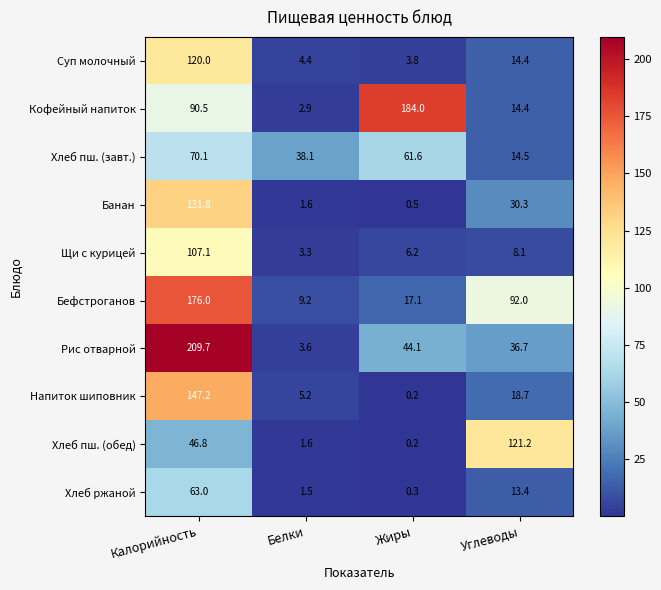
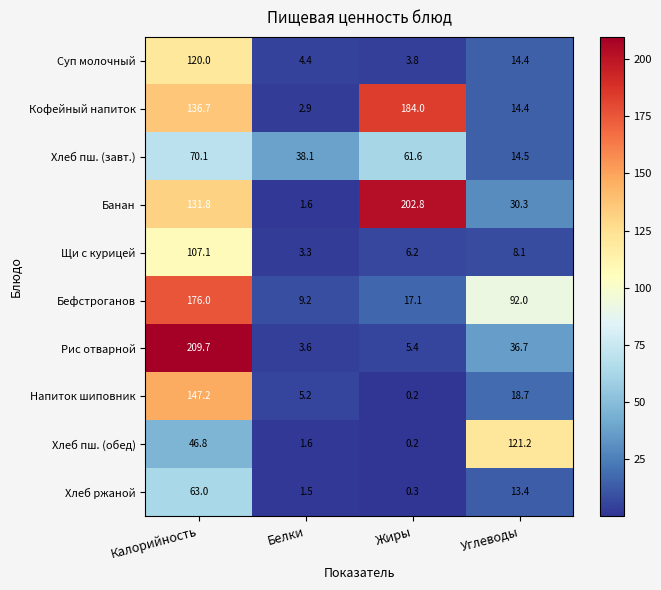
  {
    "Суп молочный": {
      "Калорийность": 120.0,
      "Белки": 4.4,
      "Жиры": 3.8,
      "Углеводы": 14.4
    },
    "Кофейный напиток": {
-     "Калорийность": 90.5,
+     "Калорийность": 136.7,
      "Белки": 2.9,
      "Жиры": 184.0,
      "Углеводы": 14.4
    },
    "Хлеб пш. (завт.)": {
      "Калорийность": 70.1,
      "Белки": 38.1,
      "Жиры": 61.6,
      "Углеводы": 14.5
    },
    "Банан": {
      "Калорийность": 131.8,
      "Белки": 1.6,
-     "Жиры": 0.5,
+     "Жиры": 202.8,
      "Углеводы": 30.3
    },
    "Щи с курицей": {
      "Калорийность": 107.1,
      "Белки": 3.3,
      "Жиры": 6.2,
      "Углеводы": 8.1
    },
    "Бефстроганов": {
      "Калорийность": 176.0,
      "Белки": 9.2,
      "Жиры": 17.1,
      "Углеводы": 92.0
    },
    "Рис отварной": {
      "Калорийность": 209.7,
      "Белки": 3.6,
-     "Жиры": 44.1,
+     "Жиры": 5.4,
      "Углеводы": 36.7
    },
    "Напиток шиповник": {
      "Калорийность": 147.2,
      "Белки": 5.2,
      "Жиры": 0.2,
      "Углеводы": 18.7
    },
    "Хлеб пш. (обед)": {
      "Калорийность": 46.8,
      "Белки": 1.6,
      "Жиры": 0.2,
      "Углеводы": 121.2
    },
    "Хлеб ржаной": {
      "Калорийность": 63.0,
      "Белки": 1.5,
      "Жиры": 0.3,
      "Углеводы": 13.4
    }
  }
